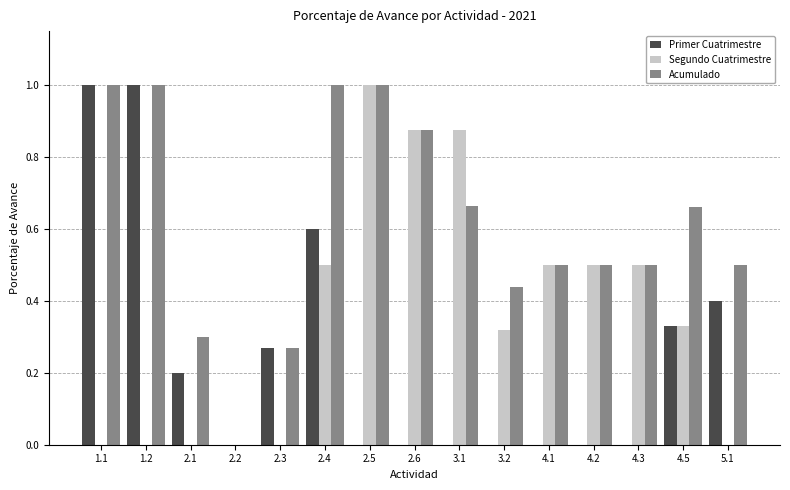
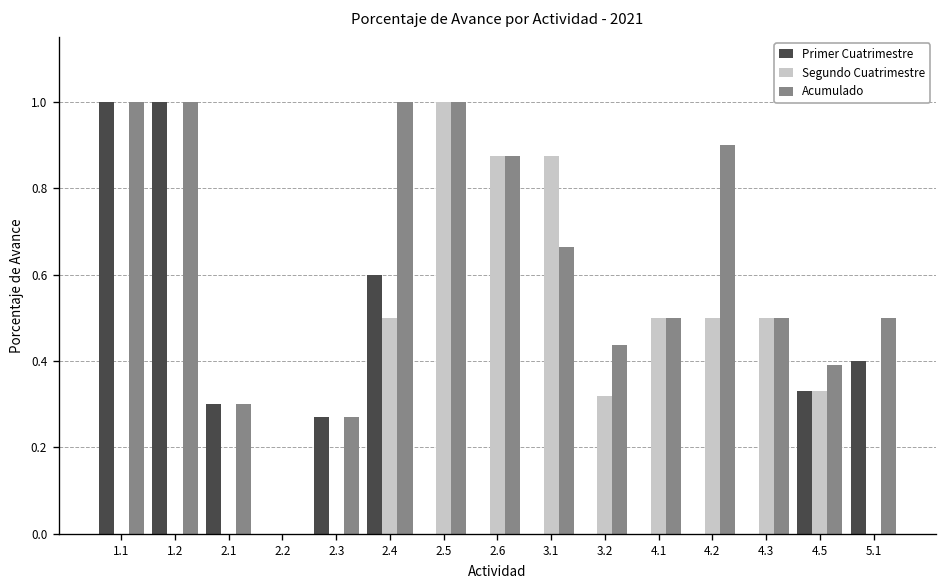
  {
    "Primer Cuatrimestre": {
      "1.1": 1.0,
      "1.2": 1.0,
-     "2.1": 0.2,
+     "2.1": 0.3,
      "2.2": 0.0,
      "2.3": 0.27,
      "2.4": 0.6,
      "2.5": 0.0,
      "2.6": 0.0,
      "3.1": 0.0,
      "3.2": 0.0,
      "4.1": 0.0,
      "4.2": 0.0,
      "4.3": 0.0,
      "4.5": 0.33,
      "5.1": 0.4
    },
    "Segundo Cuatrimestre": {
      "1.1": 0.00,
      "1.2": 0.00,
      "2.1": 0.00,
      "2.2": 0.00,
      "2.3": 0.00,
      "2.4": 0.50,
      "2.5": 1.00,
      "2.6": 0.88,
      "3.1": 0.88,
      "3.2": 0.32,
      "4.1": 0.50,
      "4.2": 0.50,
      "4.3": 0.50,
      "4.5": 0.33,
      "5.1": 0.00
    },
    "Acumulado": {
      "1.1": 1.00,
      "1.2": 1.00,
      "2.1": 0.30,
      "2.2": 0.00,
      "2.3": 0.27,
      "2.4": 1.00,
      "2.5": 1.00,
      "2.6": 0.88,
      "3.1": 0.67,
      "3.2": 0.44,
      "4.1": 0.50,
-     "4.2": 0.5,
+     "4.2": 0.9,
      "4.3": 0.50,
-     "4.5": 0.66,
+     "4.5": 0.39,
      "5.1": 0.50
    }
  }
